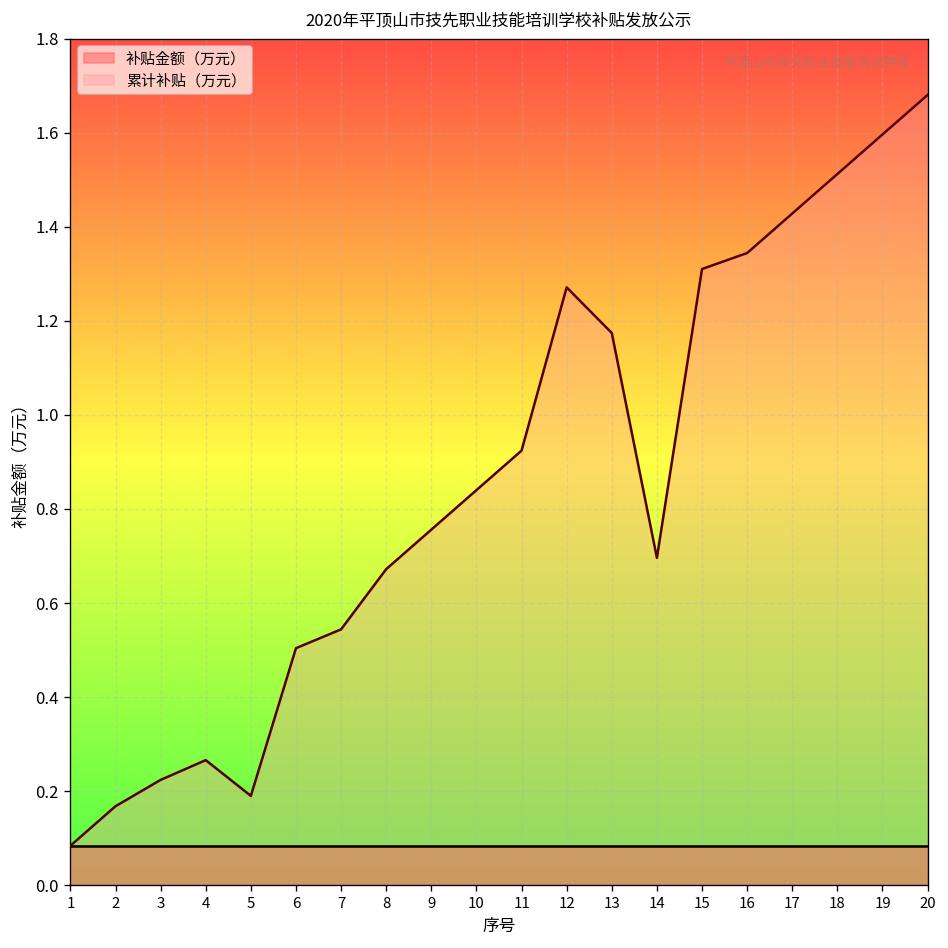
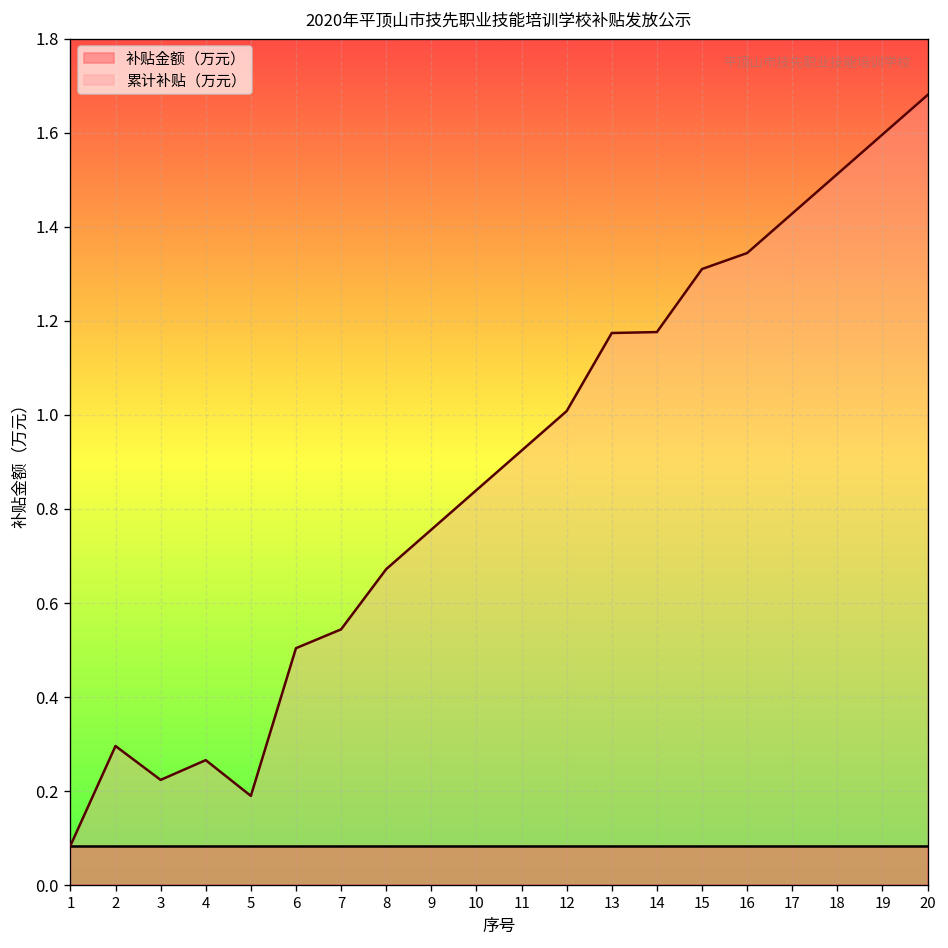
  {
    "补贴金额（万元）": {
      "2": 0.08,
      "3": 0.08,
      "4": 0.08,
      "5": 0.08,
      "6": 0.08,
      "7": 0.08,
      "8": 0.08,
      "9": 0.08,
      "10": 0.08,
      "11": 0.08,
      "12": 0.08,
      "13": 0.08,
      "14": 0.08,
      "15": 0.08,
      "16": 0.08,
      "17": 0.08,
      "18": 0.08,
      "19": 0.08,
      "20": 0.08
    },
    "累计补贴（万元）": {
-     "2": 0.17,
+     "2": 0.30,
      "3": 0.22,
      "4": 0.27,
      "5": 0.19,
      "6": 0.50,
      "7": 0.54,
      "8": 0.67,
      "9": 0.76,
      "10": 0.84,
      "11": 0.92,
-     "12": 1.27,
+     "12": 1.01,
      "13": 1.17,
-     "14": 0.70,
+     "14": 1.18,
      "15": 1.31,
      "16": 1.34,
      "17": 1.43,
      "18": 1.51,
      "19": 1.60,
      "20": 1.68
    }
  }
